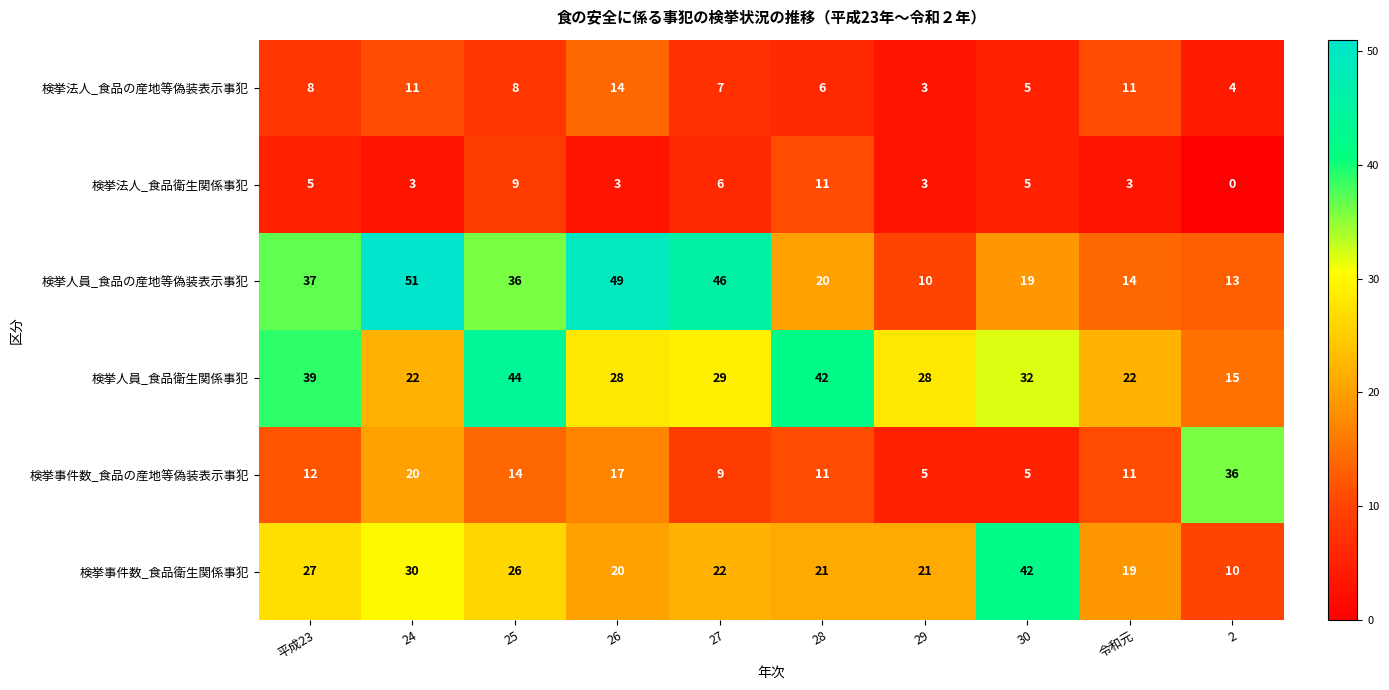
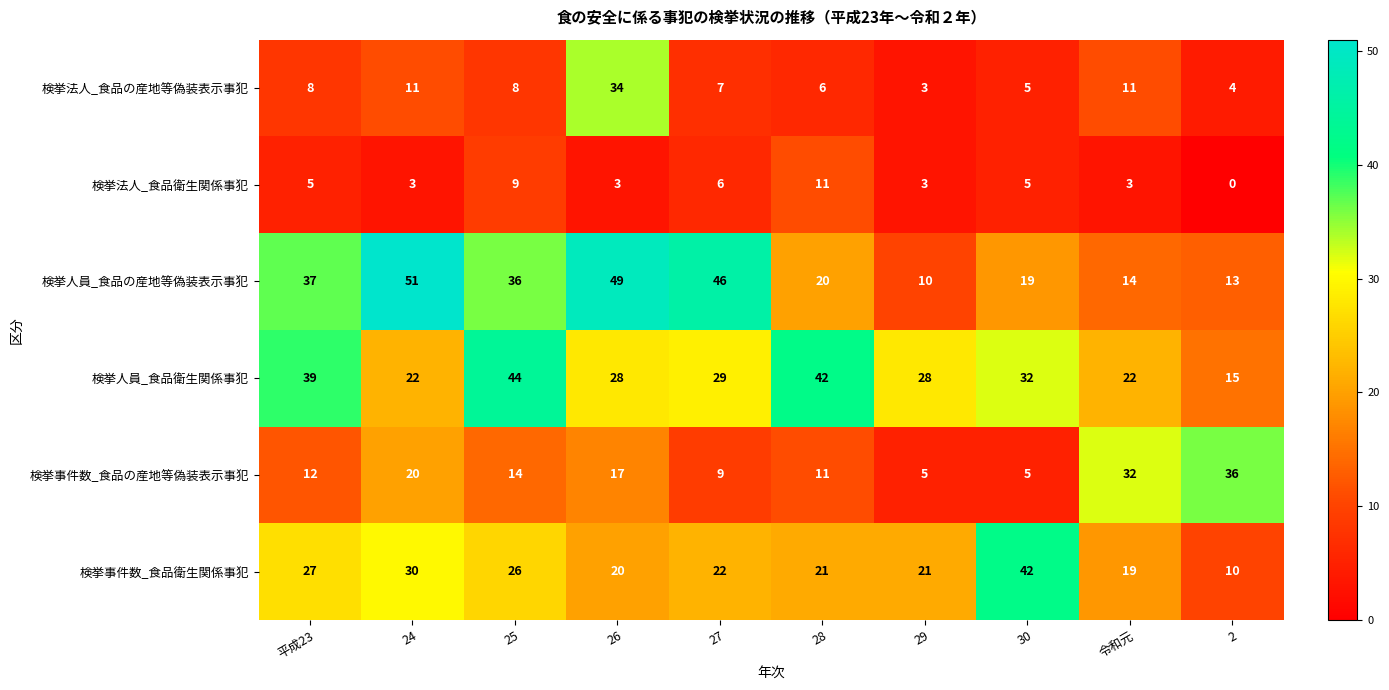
  {
    "検挙法人_食品の産地等偽装表示事犯": {
      "平成23": 8,
      "24": 11,
      "25": 8,
-     "26": 14,
+     "26": 34,
      "27": 7,
      "28": 6,
      "29": 3,
      "30": 5,
      "令和元": 11,
      "2": 4
    },
    "検挙法人_食品衛生関係事犯": {
      "平成23": 5,
      "24": 3,
      "25": 9,
      "26": 3,
      "27": 6,
      "28": 11,
      "29": 3,
      "30": 5,
      "令和元": 3,
      "2": 0
    },
    "検挙人員_食品の産地等偽装表示事犯": {
      "平成23": 37,
      "24": 51,
      "25": 36,
      "26": 49,
      "27": 46,
      "28": 20,
      "29": 10,
      "30": 19,
      "令和元": 14,
      "2": 13
    },
    "検挙人員_食品衛生関係事犯": {
      "平成23": 39,
      "24": 22,
      "25": 44,
      "26": 28,
      "27": 29,
      "28": 42,
      "29": 28,
      "30": 32,
      "令和元": 22,
      "2": 15
    },
    "検挙事件数_食品の産地等偽装表示事犯": {
      "平成23": 12,
      "24": 20,
      "25": 14,
      "26": 17,
      "27": 9,
      "28": 11,
      "29": 5,
      "30": 5,
-     "令和元": 11,
+     "令和元": 32,
      "2": 36
    },
    "検挙事件数_食品衛生関係事犯": {
      "平成23": 27,
      "24": 30,
      "25": 26,
      "26": 20,
      "27": 22,
      "28": 21,
      "29": 21,
      "30": 42,
      "令和元": 19,
      "2": 10
    }
  }
